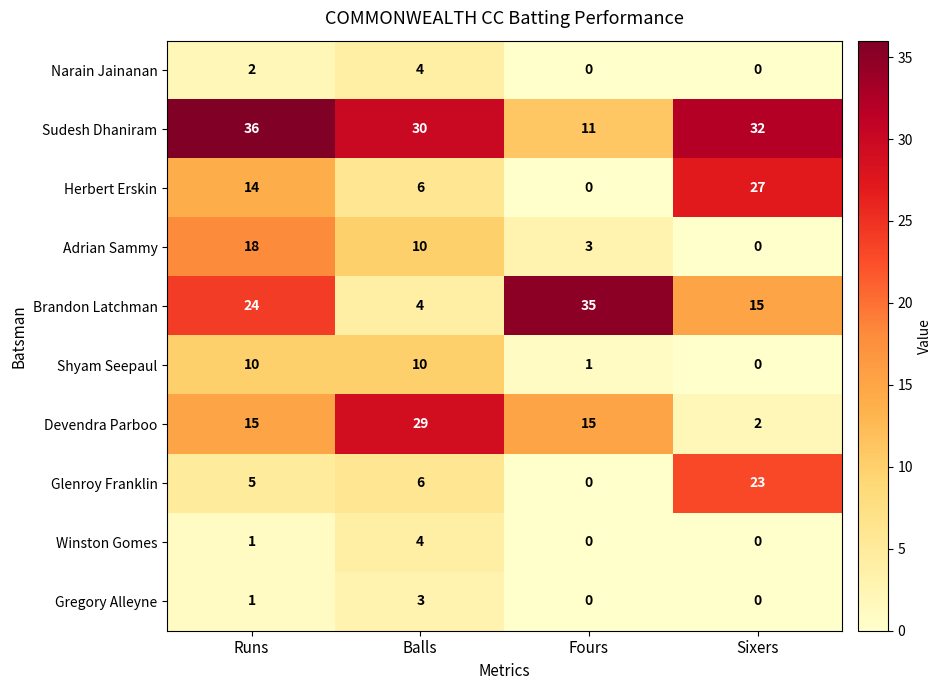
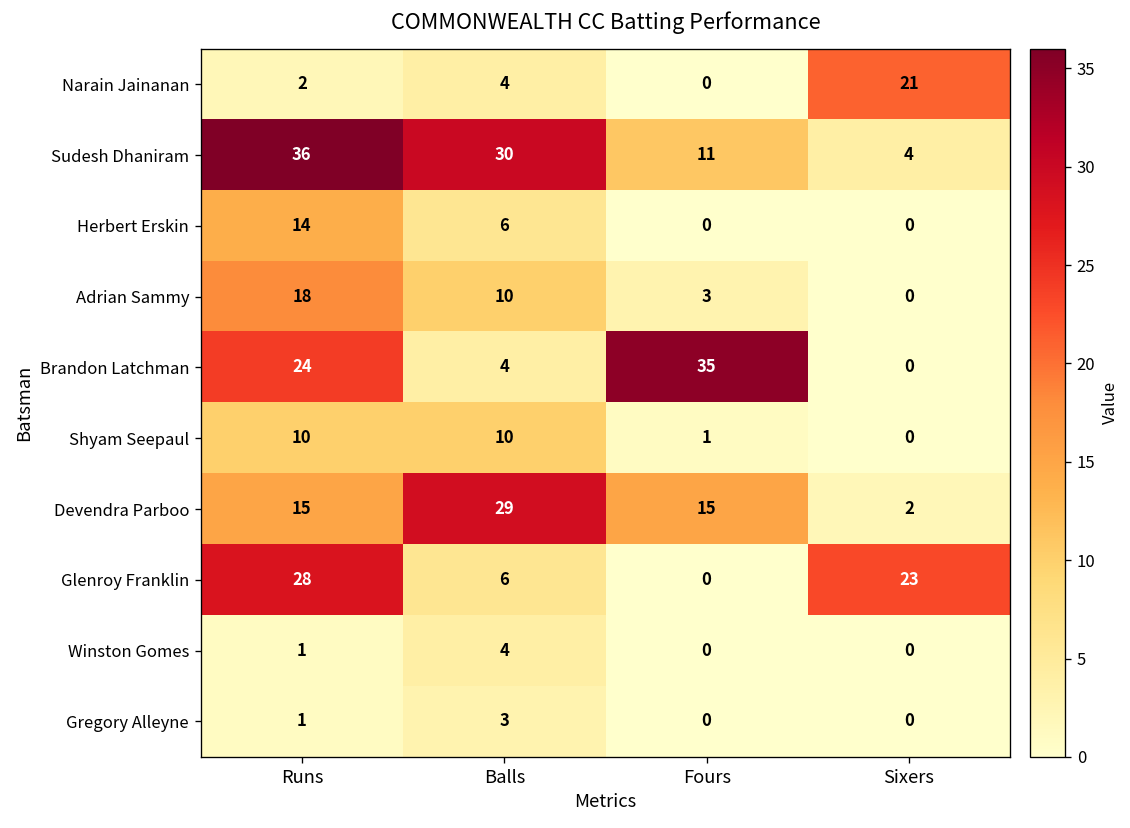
  {
    "Narain Jainanan": {
      "Runs": 2,
      "Balls": 4,
      "Fours": 0,
-     "Sixers": 0
+     "Sixers": 21
    },
    "Sudesh Dhaniram": {
      "Runs": 36,
      "Balls": 30,
      "Fours": 11,
-     "Sixers": 32
+     "Sixers": 4
    },
    "Herbert Erskin": {
      "Runs": 14,
      "Balls": 6,
      "Fours": 0,
-     "Sixers": 27
+     "Sixers": 0
    },
    "Adrian Sammy": {
      "Runs": 18,
      "Balls": 10,
      "Fours": 3,
      "Sixers": 0
    },
    "Brandon Latchman": {
      "Runs": 24,
      "Balls": 4,
      "Fours": 35,
-     "Sixers": 15
+     "Sixers": 0
    },
    "Shyam Seepaul": {
      "Runs": 10,
      "Balls": 10,
      "Fours": 1,
      "Sixers": 0
    },
    "Devendra Parboo": {
      "Runs": 15,
      "Balls": 29,
      "Fours": 15,
      "Sixers": 2
    },
    "Glenroy Franklin": {
-     "Runs": 5,
+     "Runs": 28,
      "Balls": 6,
      "Fours": 0,
      "Sixers": 23
    },
    "Winston Gomes": {
      "Runs": 1,
      "Balls": 4,
      "Fours": 0,
      "Sixers": 0
    },
    "Gregory Alleyne": {
      "Runs": 1,
      "Balls": 3,
      "Fours": 0,
      "Sixers": 0
    }
  }
